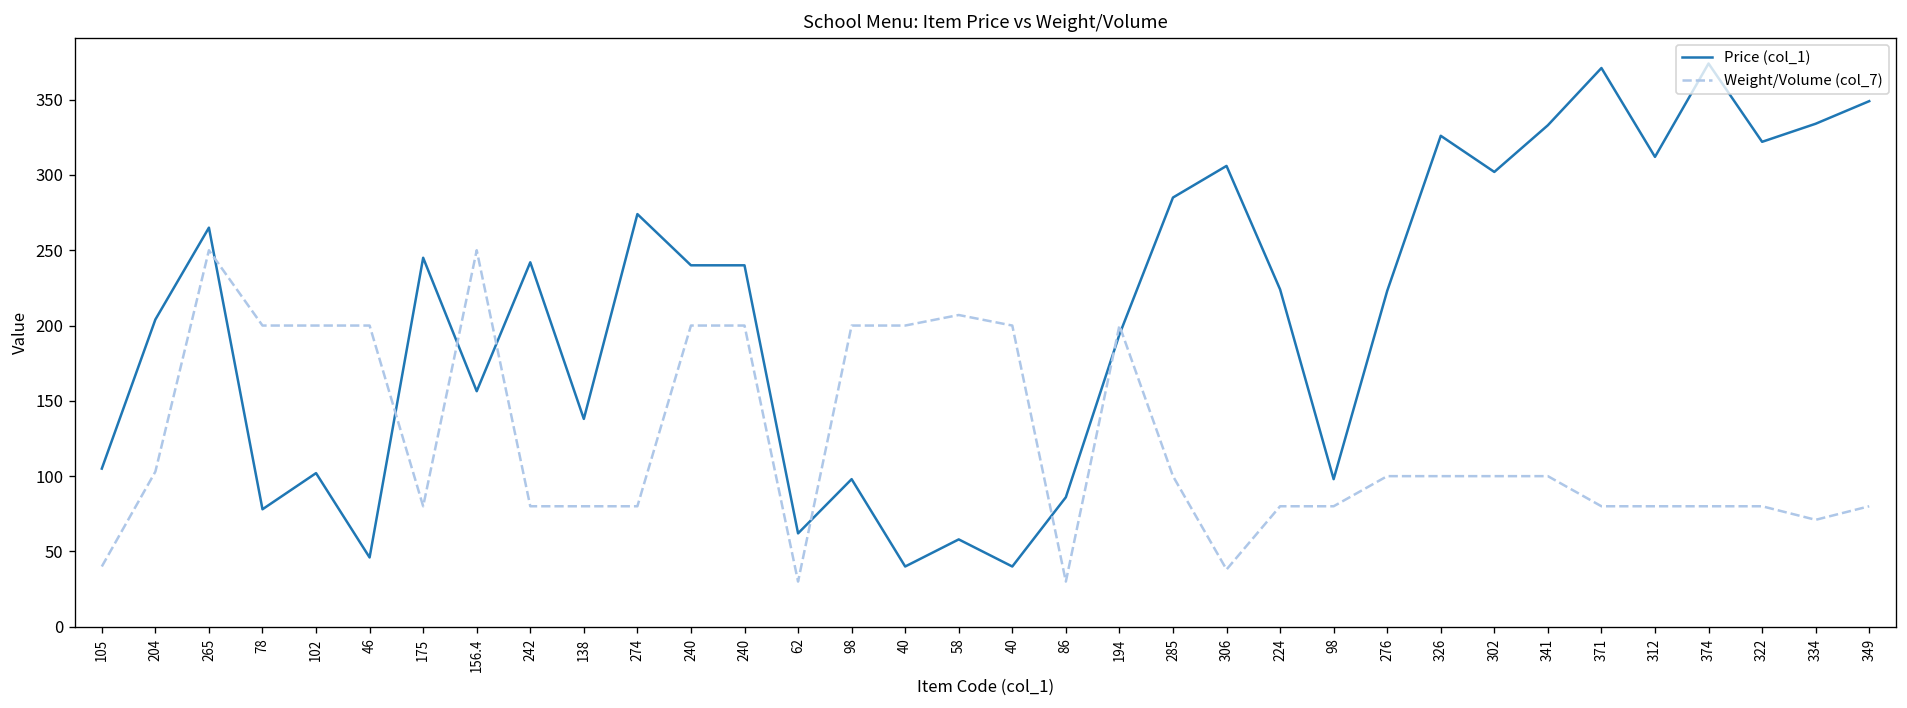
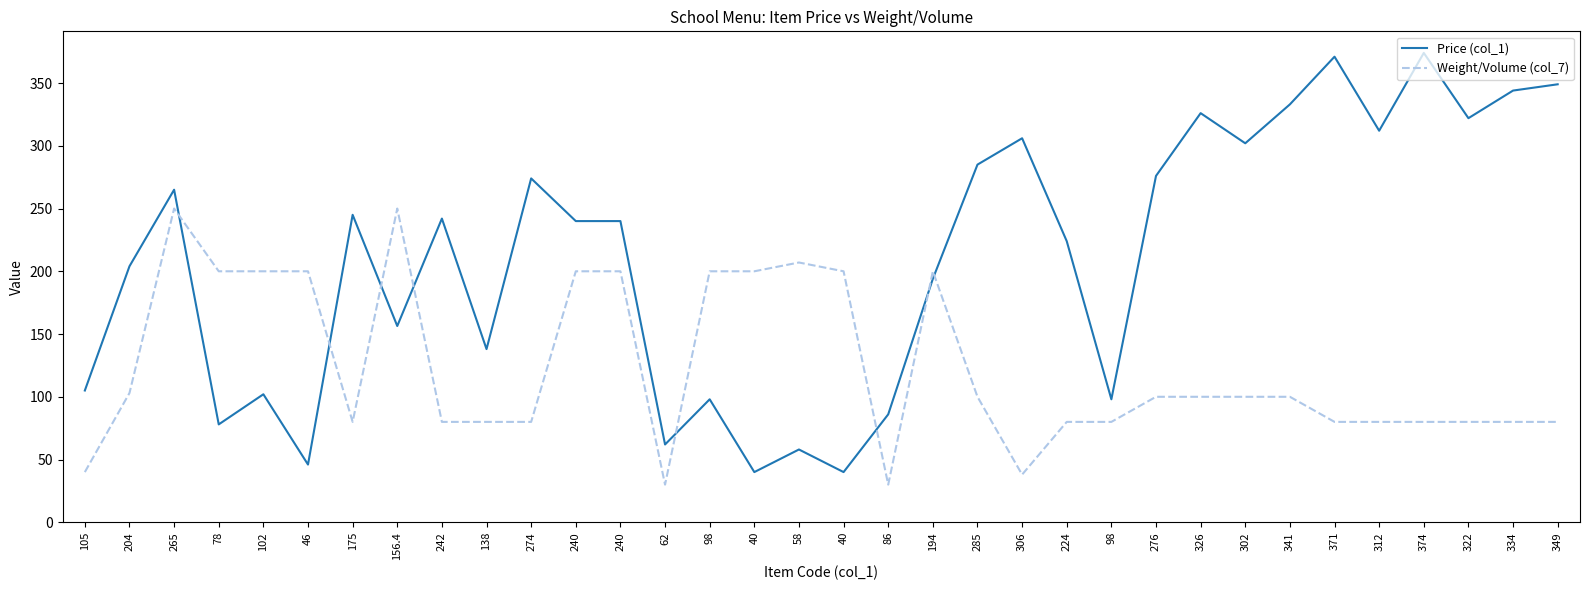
  {
    "Price (col_1)": {
      "105": 105,
      "204": 204,
      "265": 265,
      "78": 78,
      "102": 102,
      "46": 46,
      "175": 245,
      "156.4": 156,
      "242": 242,
      "138": 138,
      "274": 274,
      "62": 62,
      "58": 58,
      "86": 86,
      "194": 194,
      "285": 285,
      "306": 306,
      "224": 224,
-     "276": 223,
+     "276": 276,
      "326": 326,
      "302": 302,
      "341": 333,
      "371": 371,
      "312": 312,
      "322": 322,
-     "334": 334,
+     "334": 344,
      "349": 349
    },
    "Weight/Volume (col_7)": {
      "105": 40,
      "204": 103,
      "265": 250,
      "78": 200,
      "102": 200,
      "46": 200,
      "175": 80,
      "156.4": 250,
      "242": 80,
      "138": 80,
      "274": 80,
      "62": 30,
      "58": 207,
      "86": 30,
      "194": 200,
      "285": 100,
      "306": 38,
      "224": 80,
      "276": 100,
      "326": 100,
      "302": 100,
      "341": 100,
      "371": 80,
      "312": 80,
      "374": 80,
      "322": 80,
-     "334": 71,
+     "334": 80,
      "349": 80
    }
  }
